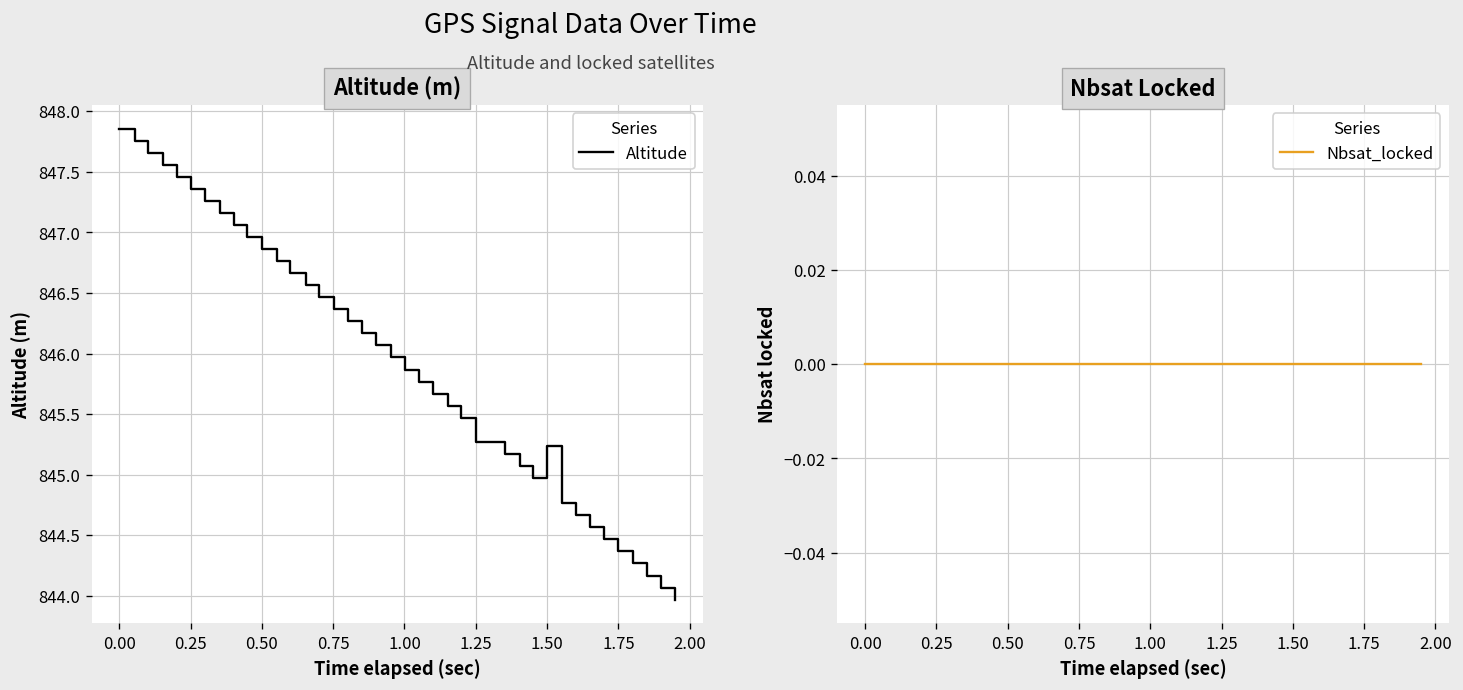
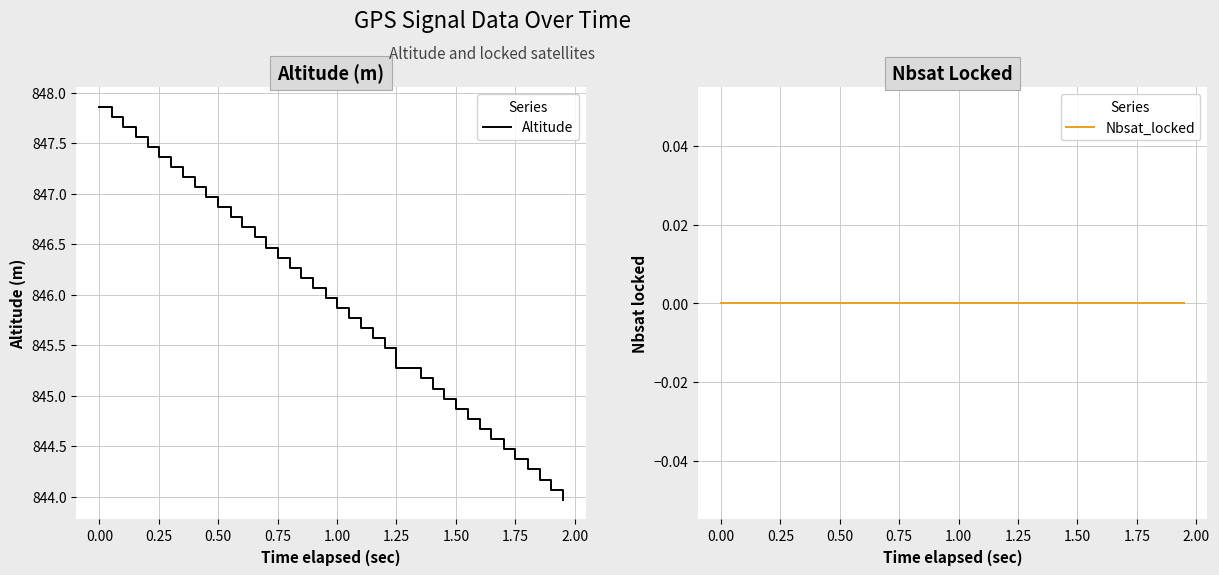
  {
    "Altitude (m)": {
      "0.00": 847.86,
      "1.25": 845.27,
-     "1.50": 845.24
+     "1.50": 844.87
    },
    "Nbsat Locked": {
      "0.00": 0.000,
      "1.25": 0.000,
      "1.50": 0.000
    }
  }
